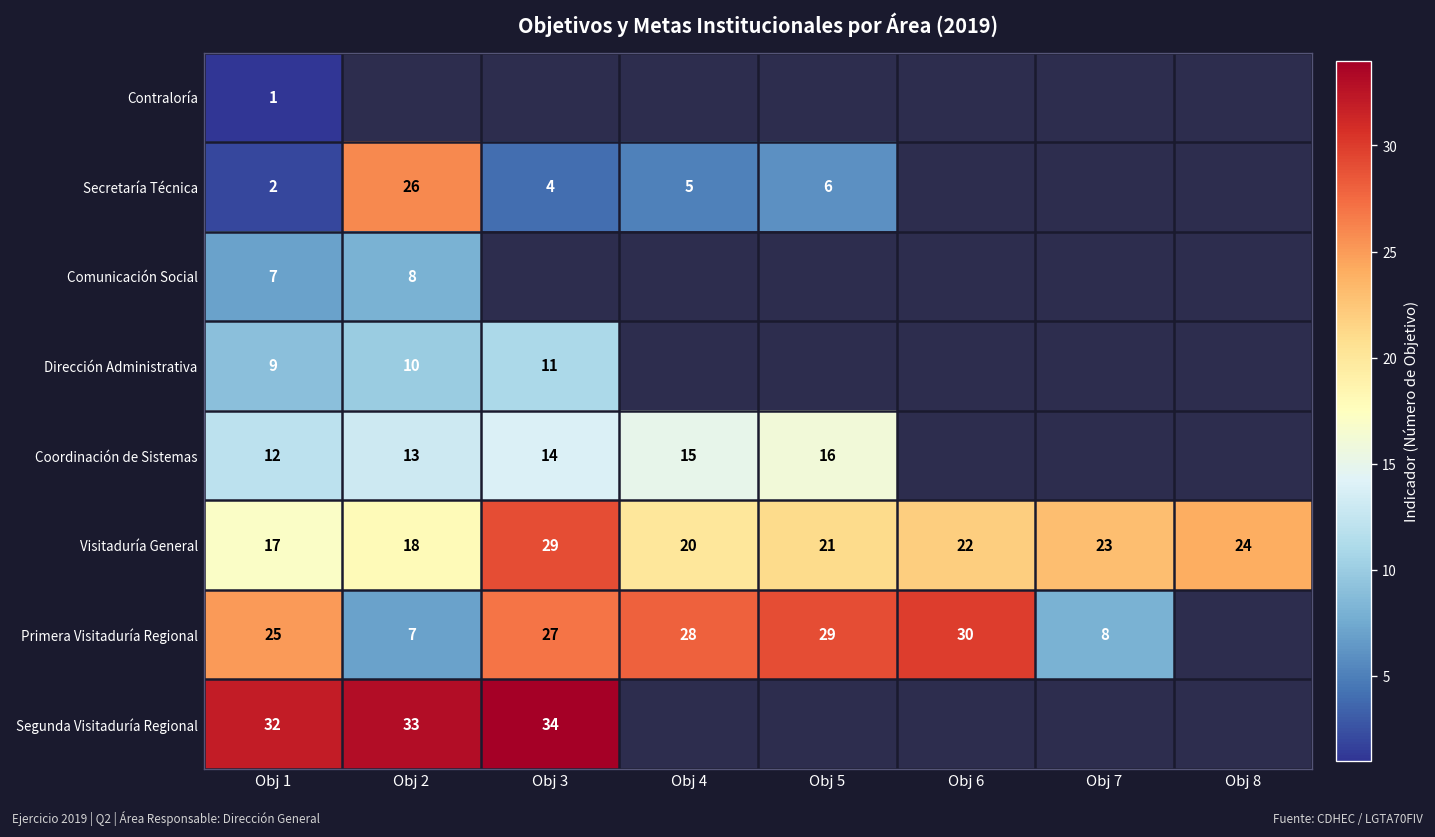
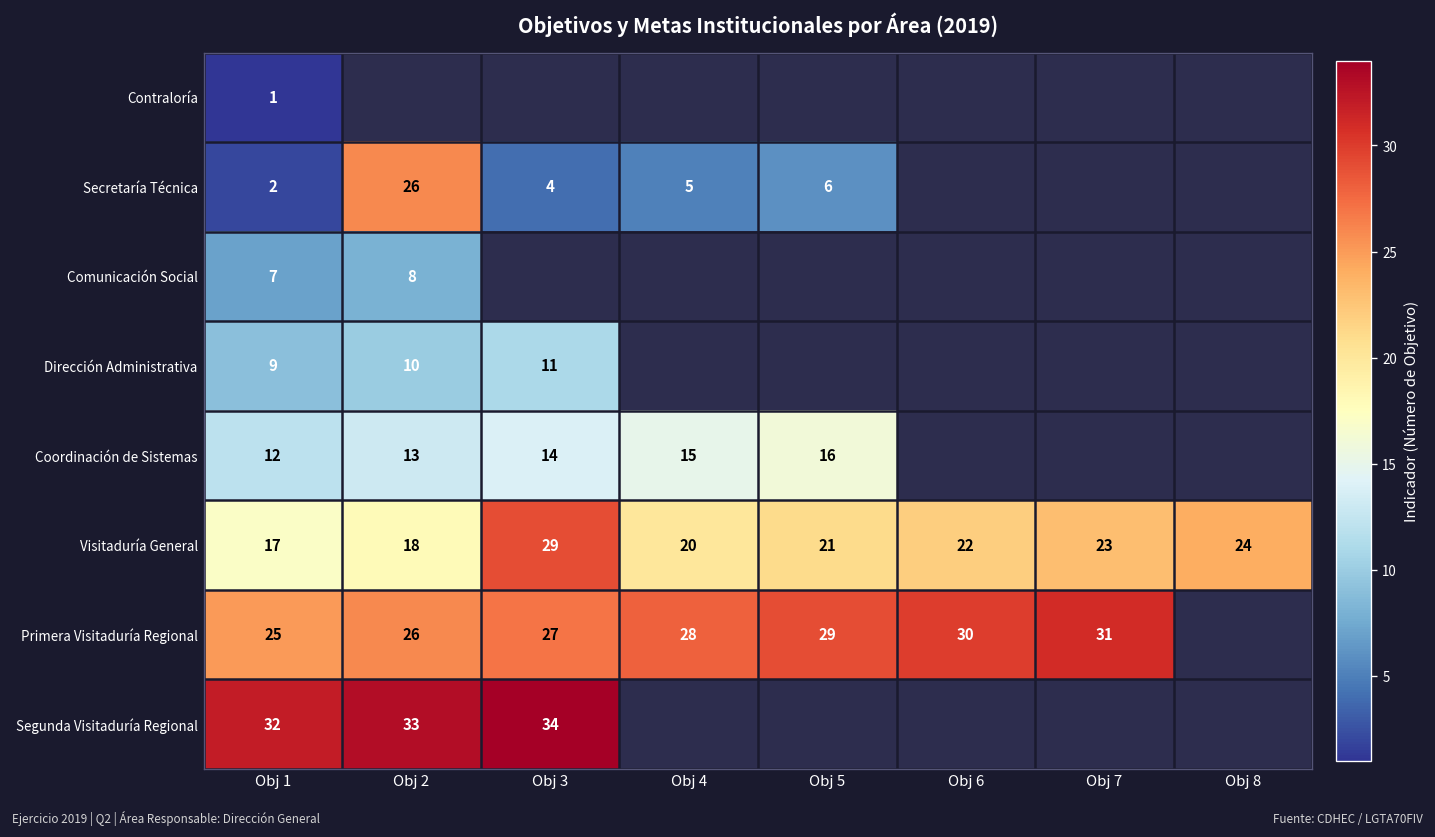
  {
    "Contraloría": {
      "Obj 1": 1
    },
    "Secretaría Técnica": {
      "Obj 1": 2,
      "Obj 2": 26,
      "Obj 3": 4,
      "Obj 4": 5,
      "Obj 5": 6
    },
    "Comunicación Social": {
      "Obj 1": 7,
      "Obj 2": 8
    },
    "Dirección Administrativa": {
      "Obj 1": 9,
      "Obj 2": 10,
      "Obj 3": 11
    },
    "Coordinación de Sistemas": {
      "Obj 1": 12,
      "Obj 2": 13,
      "Obj 3": 14,
      "Obj 4": 15,
      "Obj 5": 16
    },
    "Visitaduría General": {
      "Obj 1": 17,
      "Obj 2": 18,
      "Obj 3": 29,
      "Obj 4": 20,
      "Obj 5": 21,
      "Obj 6": 22,
      "Obj 7": 23,
      "Obj 8": 24
    },
    "Primera Visitaduría Regional": {
      "Obj 1": 25,
-     "Obj 2": 7,
+     "Obj 2": 26,
      "Obj 3": 27,
      "Obj 4": 28,
      "Obj 5": 29,
      "Obj 6": 30,
-     "Obj 7": 8
+     "Obj 7": 31
    },
    "Segunda Visitaduría Regional": {
      "Obj 1": 32,
      "Obj 2": 33,
      "Obj 3": 34
    }
  }
